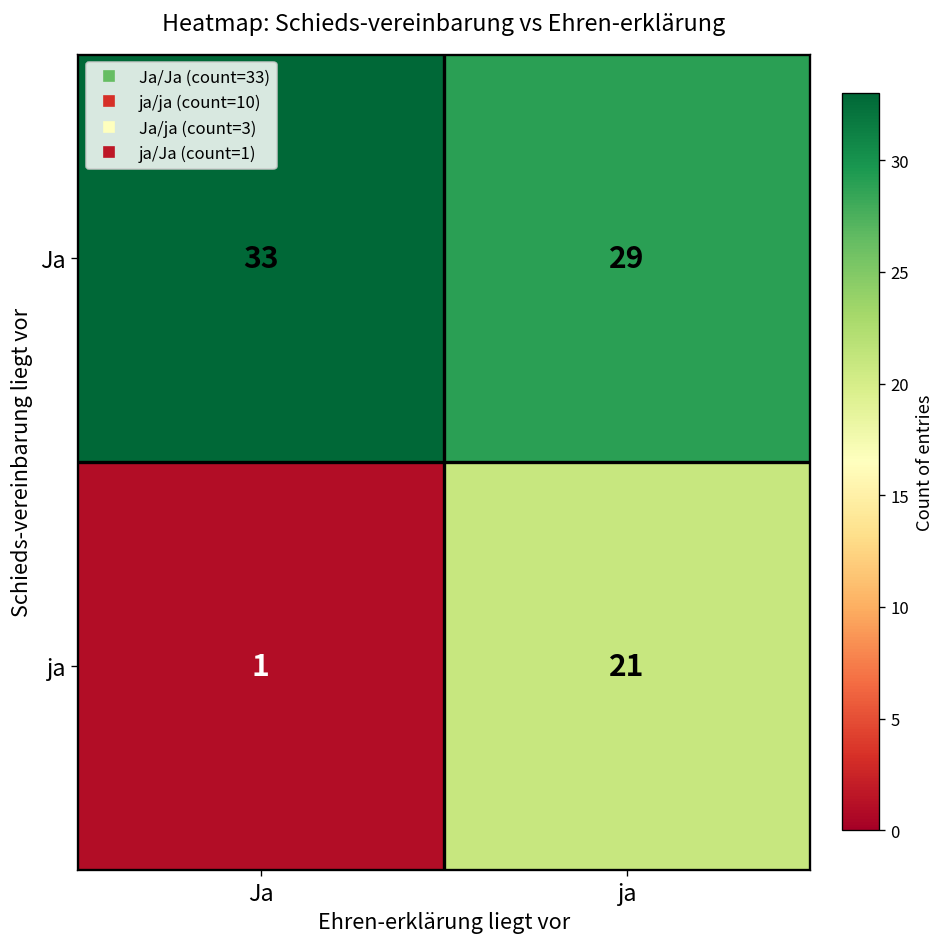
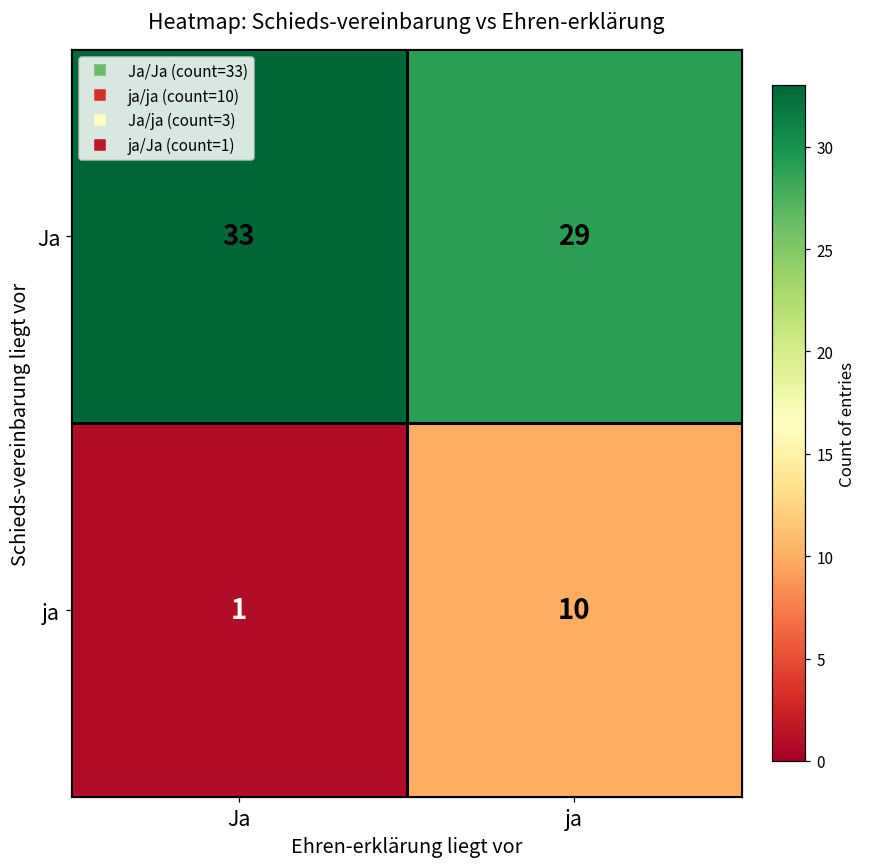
  {
    "Ja": {
      "Ja": 33,
      "ja": 29
    },
    "ja": {
      "Ja": 1,
-     "ja": 21
+     "ja": 10
    }
  }
